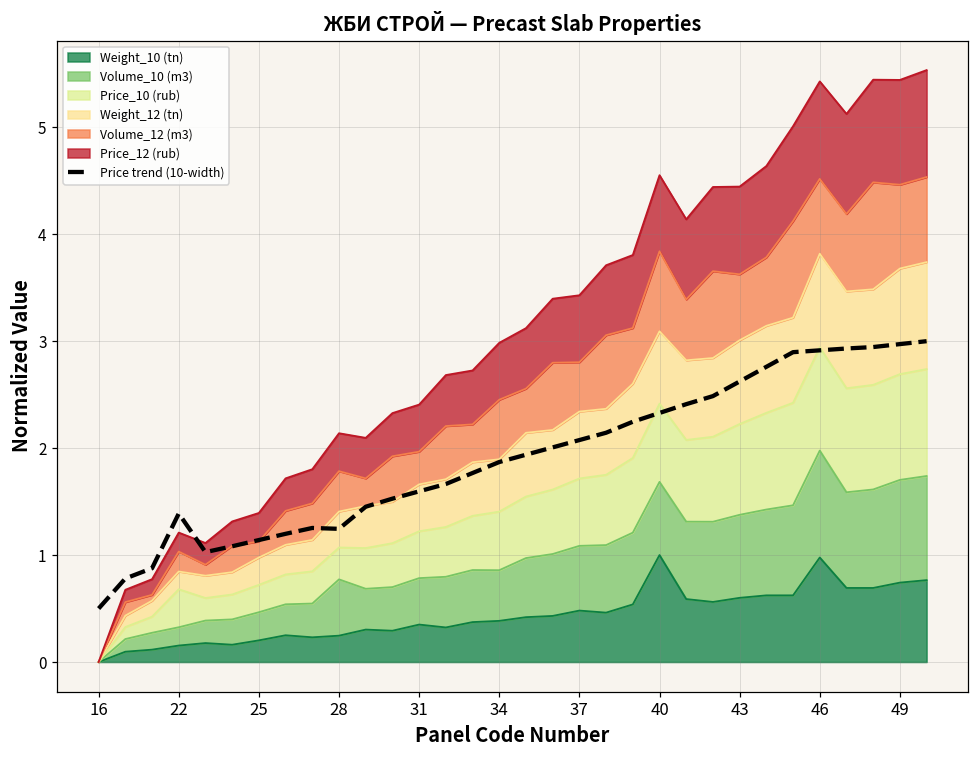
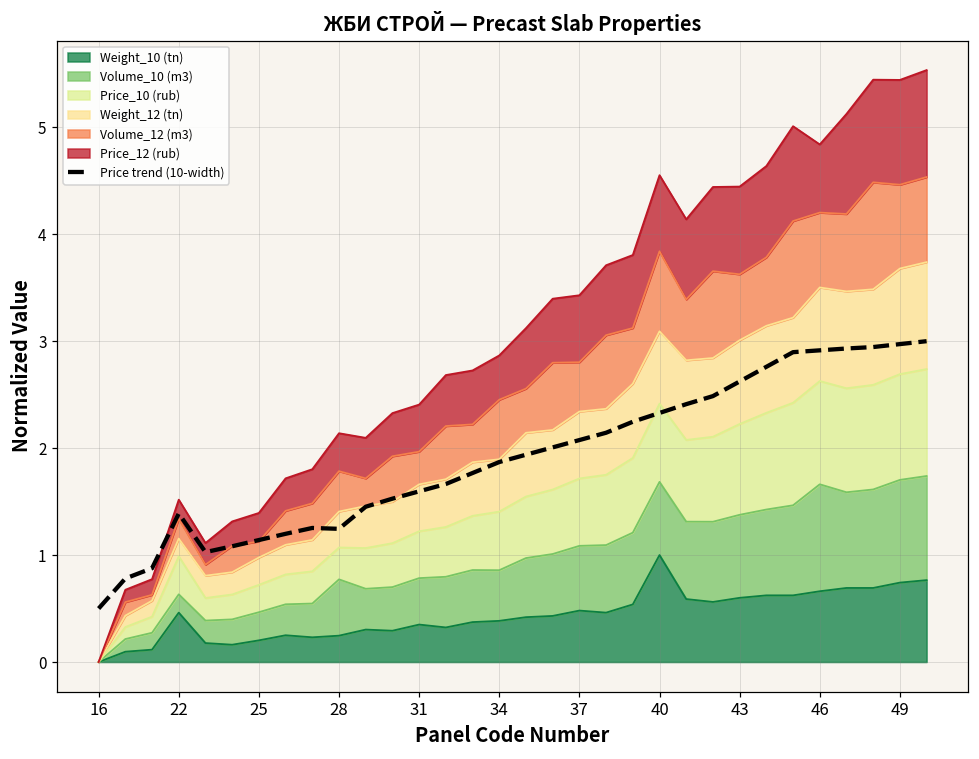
  {
    "Weight_10 (tn)": {
-     "22": 0.2,
+     "22": 0.5,
      "25": 0.2,
      "28": 0.2,
      "31": 0.3,
      "34": 0.4,
      "37": 0.5,
      "40": 1.0,
      "43": 0.6,
-     "46": 1.0,
+     "46": 0.7,
      "49": 0.7
    },
    "Volume_10 (m3)": {
      "22": 0.2,
      "25": 0.3,
      "28": 0.5,
      "31": 0.4,
      "34": 0.5,
      "37": 0.6,
      "40": 0.7,
      "43": 0.8,
      "46": 1.0,
      "49": 1.0
    },
    "Volume_12 (m3)": {
      "22": 0.2,
      "28": 0.4,
      "31": 0.3,
      "34": 0.6,
      "37": 0.5,
      "40": 0.7,
      "43": 0.6,
      "46": 0.7,
      "49": 0.8
    },
    "Price_12 (rub)": {
      "22": 0.2,
      "25": 0.3,
      "28": 0.4,
      "31": 0.4,
-     "34": 0.5,
+     "34": 0.4,
      "37": 0.6,
      "40": 0.7,
      "43": 0.8,
-     "46": 0.9,
+     "46": 0.6,
      "49": 1.0
    },
    "Price trend (10-width)": {
      "16": 0.5,
      "22": 1.4,
      "28": 1.2,
      "31": 1.6,
      "37": 2.1,
      "40": 2.3,
      "43": 2.6,
      "46": 2.9,
      "49": 3.0
    }
  }
